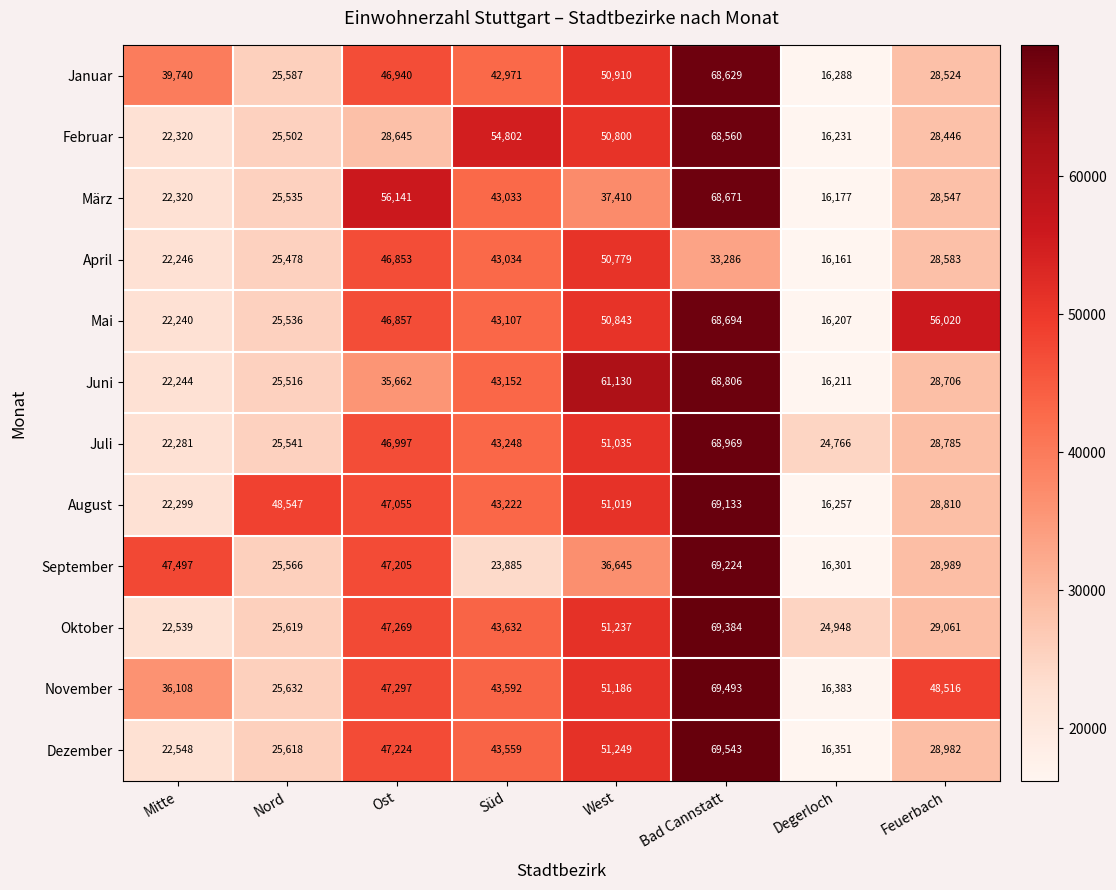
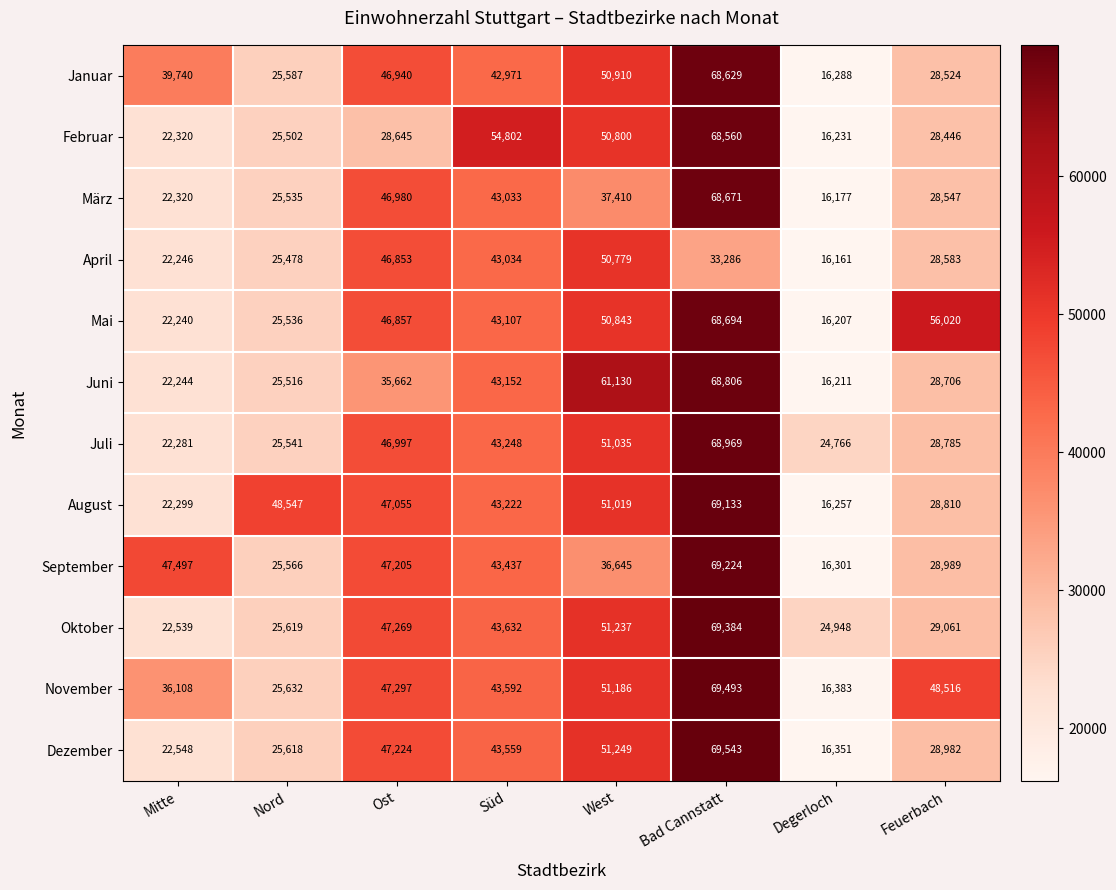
  {
    "Januar": {
      "Mitte": "39,740",
      "Nord": "25,587",
      "Ost": "46,940",
      "Süd": "42,971",
      "West": "50,910",
      "Bad Cannstatt": "68,629",
      "Degerloch": "16,288",
      "Feuerbach": "28,524"
    },
    "Februar": {
      "Mitte": "22,320",
      "Nord": "25,502",
      "Ost": "28,645",
      "Süd": "54,802",
      "West": "50,800",
      "Bad Cannstatt": "68,560",
      "Degerloch": "16,231",
      "Feuerbach": "28,446"
    },
    "März": {
      "Mitte": "22,320",
      "Nord": "25,535",
-     "Ost": "56,141",
+     "Ost": "46,980",
      "Süd": "43,033",
      "West": "37,410",
      "Bad Cannstatt": "68,671",
      "Degerloch": "16,177",
      "Feuerbach": "28,547"
    },
    "April": {
      "Mitte": "22,246",
      "Nord": "25,478",
      "Ost": "46,853",
      "Süd": "43,034",
      "West": "50,779",
      "Bad Cannstatt": "33,286",
      "Degerloch": "16,161",
      "Feuerbach": "28,583"
    },
    "Mai": {
      "Mitte": "22,240",
      "Nord": "25,536",
      "Ost": "46,857",
      "Süd": "43,107",
      "West": "50,843",
      "Bad Cannstatt": "68,694",
      "Degerloch": "16,207",
      "Feuerbach": "56,020"
    },
    "Juni": {
      "Mitte": "22,244",
      "Nord": "25,516",
      "Ost": "35,662",
      "Süd": "43,152",
      "West": "61,130",
      "Bad Cannstatt": "68,806",
      "Degerloch": "16,211",
      "Feuerbach": "28,706"
    },
    "Juli": {
      "Mitte": "22,281",
      "Nord": "25,541",
      "Ost": "46,997",
      "Süd": "43,248",
      "West": "51,035",
      "Bad Cannstatt": "68,969",
      "Degerloch": "24,766",
      "Feuerbach": "28,785"
    },
    "August": {
      "Mitte": "22,299",
      "Nord": "48,547",
      "Ost": "47,055",
      "Süd": "43,222",
      "West": "51,019",
      "Bad Cannstatt": "69,133",
      "Degerloch": "16,257",
      "Feuerbach": "28,810"
    },
    "September": {
      "Mitte": "47,497",
      "Nord": "25,566",
      "Ost": "47,205",
-     "Süd": "23,885",
+     "Süd": "43,437",
      "West": "36,645",
      "Bad Cannstatt": "69,224",
      "Degerloch": "16,301",
      "Feuerbach": "28,989"
    },
    "Oktober": {
      "Mitte": "22,539",
      "Nord": "25,619",
      "Ost": "47,269",
      "Süd": "43,632",
      "West": "51,237",
      "Bad Cannstatt": "69,384",
      "Degerloch": "24,948",
      "Feuerbach": "29,061"
    },
    "November": {
      "Mitte": "36,108",
      "Nord": "25,632",
      "Ost": "47,297",
      "Süd": "43,592",
      "West": "51,186",
      "Bad Cannstatt": "69,493",
      "Degerloch": "16,383",
      "Feuerbach": "48,516"
    },
    "Dezember": {
      "Mitte": "22,548",
      "Nord": "25,618",
      "Ost": "47,224",
      "Süd": "43,559",
      "West": "51,249",
      "Bad Cannstatt": "69,543",
      "Degerloch": "16,351",
      "Feuerbach": "28,982"
    }
  }
